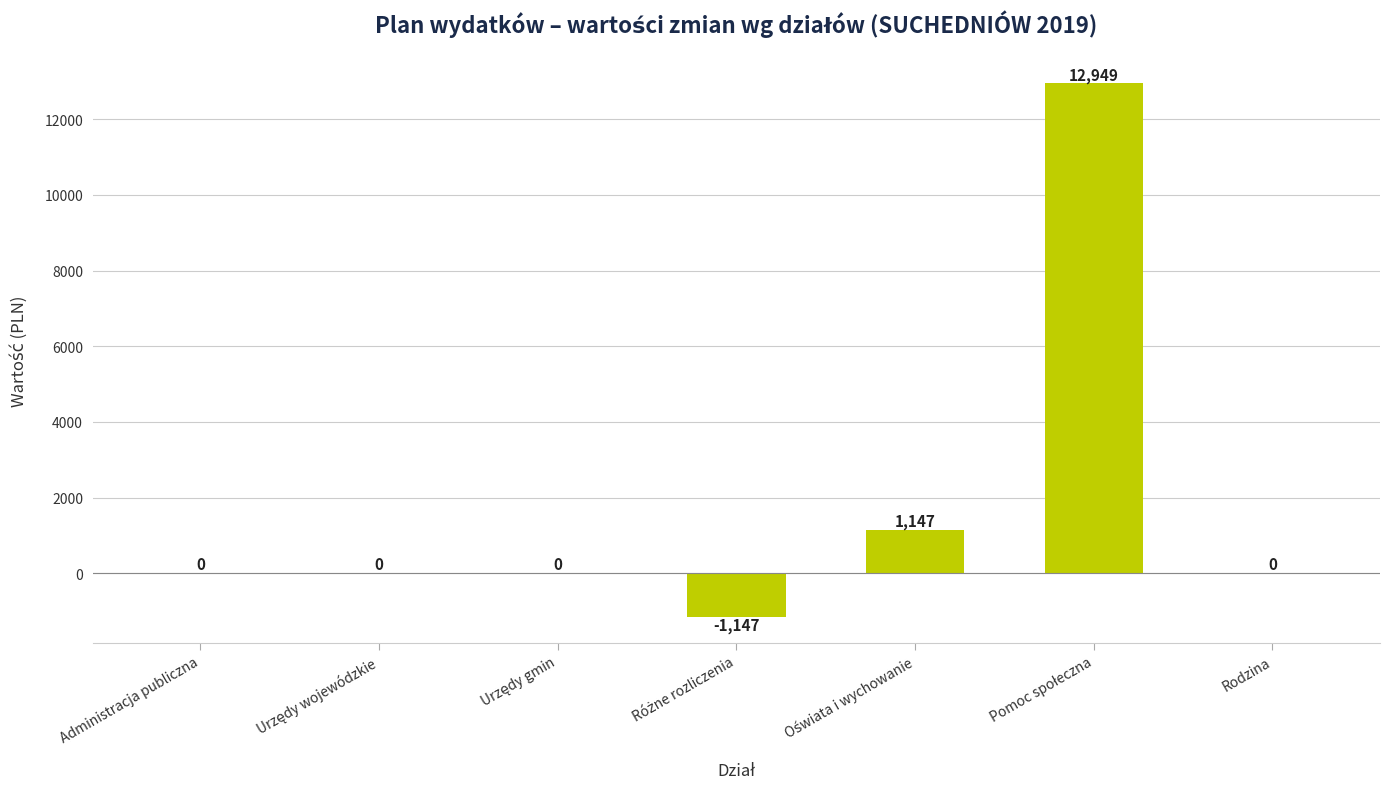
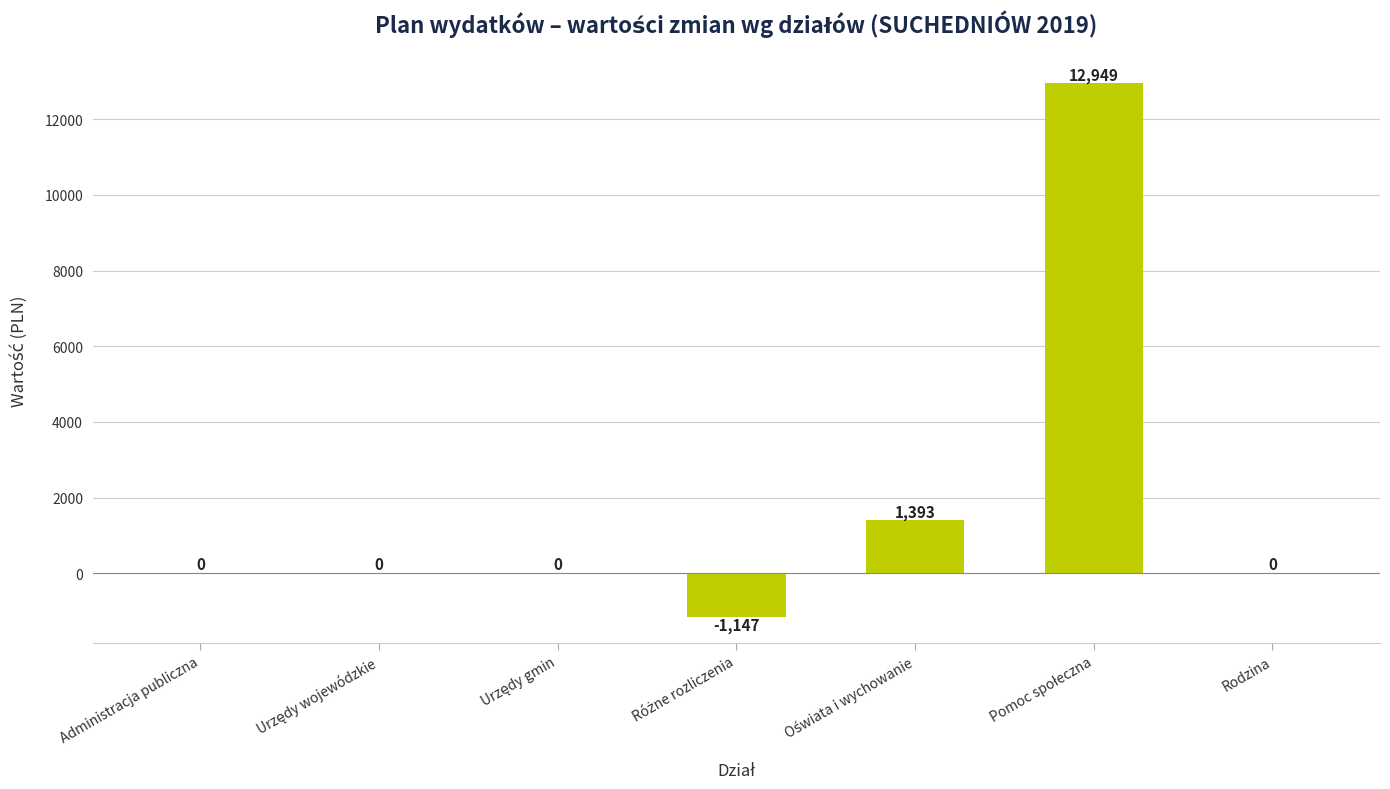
  {
    "Administracja publiczna": "0",
    "Urzędy wojewódzkie": "0",
    "Urzędy gmin": "0",
    "Różne rozliczenia": "-1,147",
-   "Oświata i wychowanie": "1,147",
+   "Oświata i wychowanie": "1,393",
    "Pomoc społeczna": "12,949",
    "Rodzina": "0"
  }
